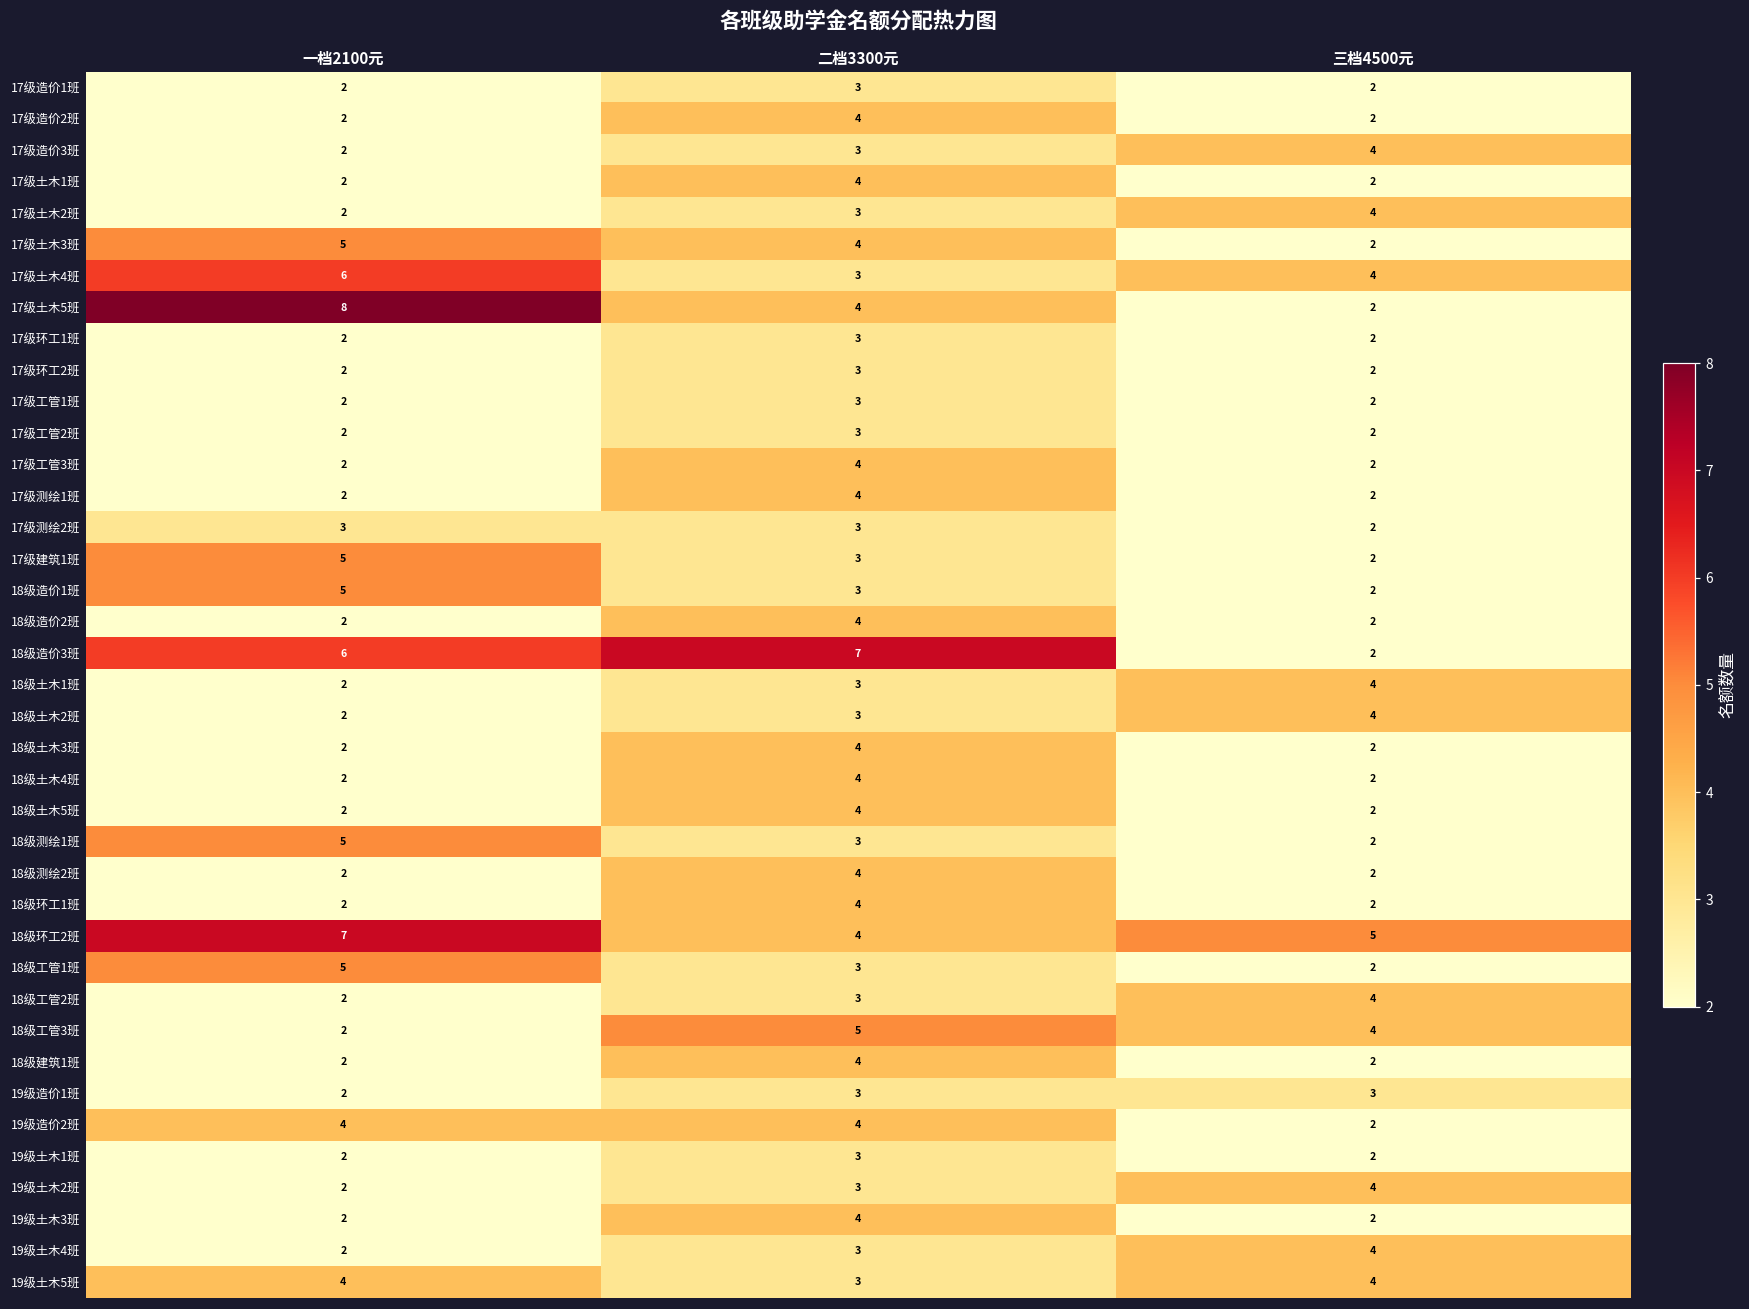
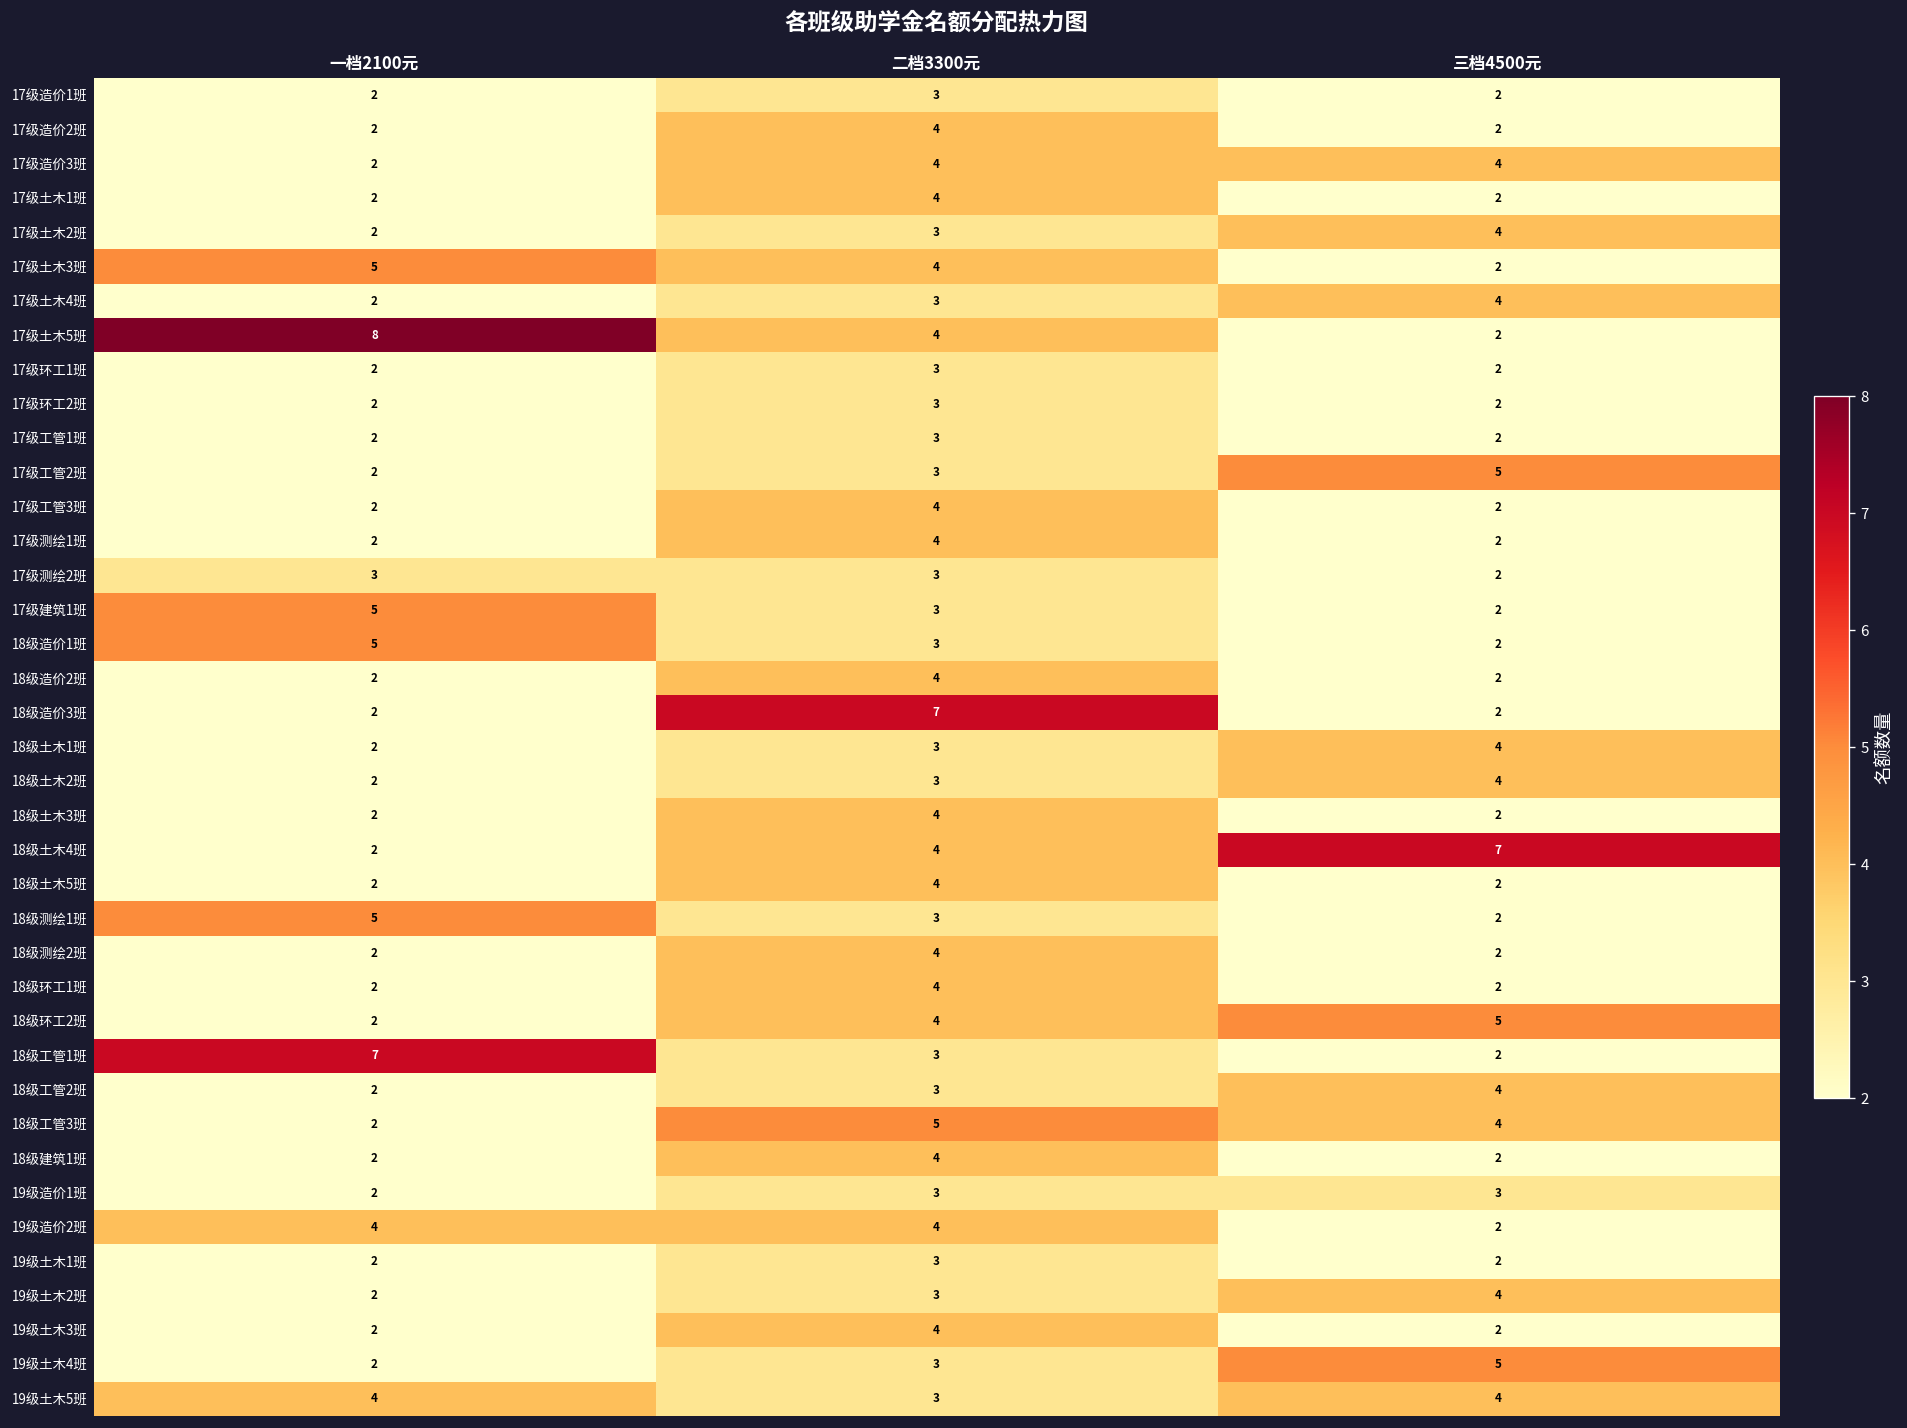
  {
    "17级造价1班": {
      "一档2100元": 2,
      "二档3300元": 3,
      "三档4500元": 2
    },
    "17级造价2班": {
      "一档2100元": 2,
      "二档3300元": 4,
      "三档4500元": 2
    },
    "17级造价3班": {
      "一档2100元": 2,
-     "二档3300元": 3,
+     "二档3300元": 4,
      "三档4500元": 4
    },
    "17级土木1班": {
      "一档2100元": 2,
      "二档3300元": 4,
      "三档4500元": 2
    },
    "17级土木2班": {
      "一档2100元": 2,
      "二档3300元": 3,
      "三档4500元": 4
    },
    "17级土木3班": {
      "一档2100元": 5,
      "二档3300元": 4,
      "三档4500元": 2
    },
    "17级土木4班": {
-     "一档2100元": 6,
+     "一档2100元": 2,
      "二档3300元": 3,
      "三档4500元": 4
    },
    "17级土木5班": {
      "一档2100元": 8,
      "二档3300元": 4,
      "三档4500元": 2
    },
    "17级环工1班": {
      "一档2100元": 2,
      "二档3300元": 3,
      "三档4500元": 2
    },
    "17级环工2班": {
      "一档2100元": 2,
      "二档3300元": 3,
      "三档4500元": 2
    },
    "17级工管1班": {
      "一档2100元": 2,
      "二档3300元": 3,
      "三档4500元": 2
    },
    "17级工管2班": {
      "一档2100元": 2,
      "二档3300元": 3,
-     "三档4500元": 2
+     "三档4500元": 5
    },
    "17级工管3班": {
      "一档2100元": 2,
      "二档3300元": 4,
      "三档4500元": 2
    },
    "17级测绘1班": {
      "一档2100元": 2,
      "二档3300元": 4,
      "三档4500元": 2
    },
    "17级测绘2班": {
      "一档2100元": 3,
      "二档3300元": 3,
      "三档4500元": 2
    },
    "17级建筑1班": {
      "一档2100元": 5,
      "二档3300元": 3,
      "三档4500元": 2
    },
    "18级造价1班": {
      "一档2100元": 5,
      "二档3300元": 3,
      "三档4500元": 2
    },
    "18级造价2班": {
      "一档2100元": 2,
      "二档3300元": 4,
      "三档4500元": 2
    },
    "18级造价3班": {
-     "一档2100元": 6,
+     "一档2100元": 2,
      "二档3300元": 7,
      "三档4500元": 2
    },
    "18级土木1班": {
      "一档2100元": 2,
      "二档3300元": 3,
      "三档4500元": 4
    },
    "18级土木2班": {
      "一档2100元": 2,
      "二档3300元": 3,
      "三档4500元": 4
    },
    "18级土木3班": {
      "一档2100元": 2,
      "二档3300元": 4,
      "三档4500元": 2
    },
    "18级土木4班": {
      "一档2100元": 2,
      "二档3300元": 4,
-     "三档4500元": 2
+     "三档4500元": 7
    },
    "18级土木5班": {
      "一档2100元": 2,
      "二档3300元": 4,
      "三档4500元": 2
    },
    "18级测绘1班": {
      "一档2100元": 5,
      "二档3300元": 3,
      "三档4500元": 2
    },
    "18级测绘2班": {
      "一档2100元": 2,
      "二档3300元": 4,
      "三档4500元": 2
    },
    "18级环工1班": {
      "一档2100元": 2,
      "二档3300元": 4,
      "三档4500元": 2
    },
    "18级环工2班": {
-     "一档2100元": 7,
+     "一档2100元": 2,
      "二档3300元": 4,
      "三档4500元": 5
    },
    "18级工管1班": {
-     "一档2100元": 5,
+     "一档2100元": 7,
      "二档3300元": 3,
      "三档4500元": 2
    },
    "18级工管2班": {
      "一档2100元": 2,
      "二档3300元": 3,
      "三档4500元": 4
    },
    "18级工管3班": {
      "一档2100元": 2,
      "二档3300元": 5,
      "三档4500元": 4
    },
    "18级建筑1班": {
      "一档2100元": 2,
      "二档3300元": 4,
      "三档4500元": 2
    },
    "19级造价1班": {
      "一档2100元": 2,
      "二档3300元": 3,
      "三档4500元": 3
    },
    "19级造价2班": {
      "一档2100元": 4,
      "二档3300元": 4,
      "三档4500元": 2
    },
    "19级土木1班": {
      "一档2100元": 2,
      "二档3300元": 3,
      "三档4500元": 2
    },
    "19级土木2班": {
      "一档2100元": 2,
      "二档3300元": 3,
      "三档4500元": 4
    },
    "19级土木3班": {
      "一档2100元": 2,
      "二档3300元": 4,
      "三档4500元": 2
    },
    "19级土木4班": {
      "一档2100元": 2,
      "二档3300元": 3,
-     "三档4500元": 4
+     "三档4500元": 5
    },
    "19级土木5班": {
      "一档2100元": 4,
      "二档3300元": 3,
      "三档4500元": 4
    }
  }
